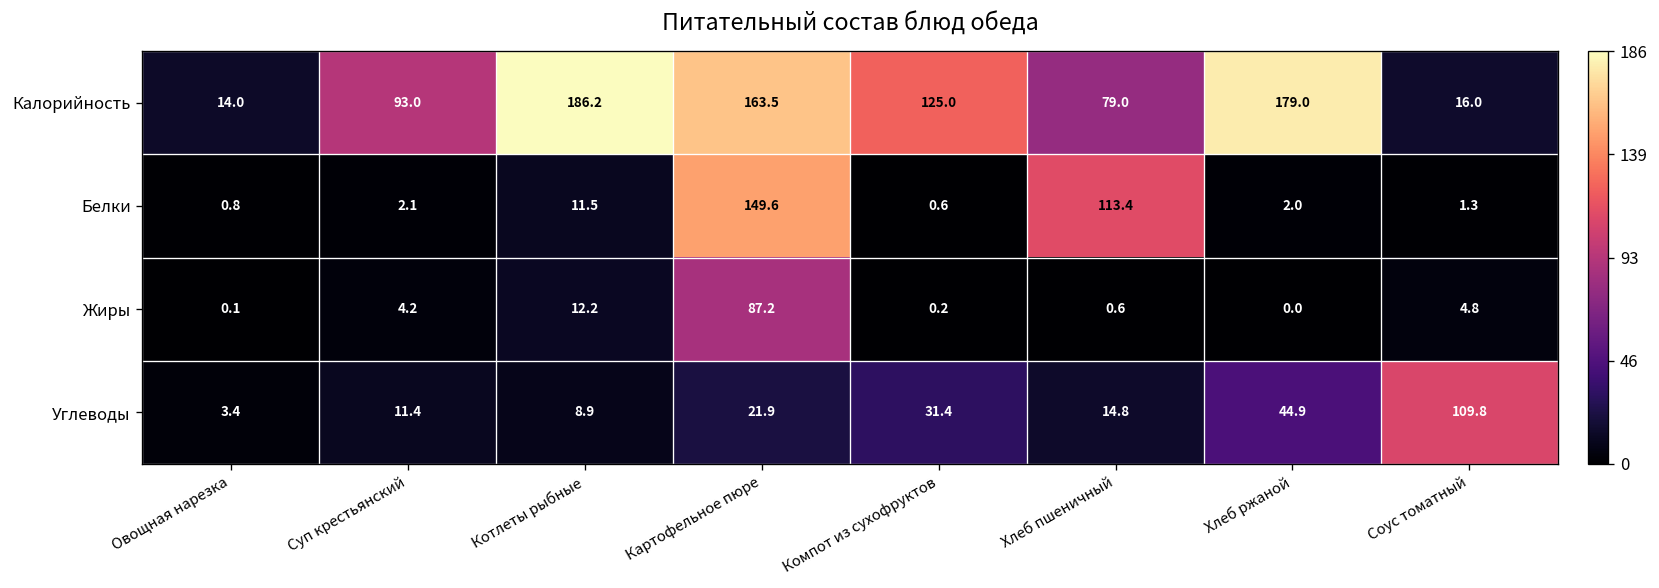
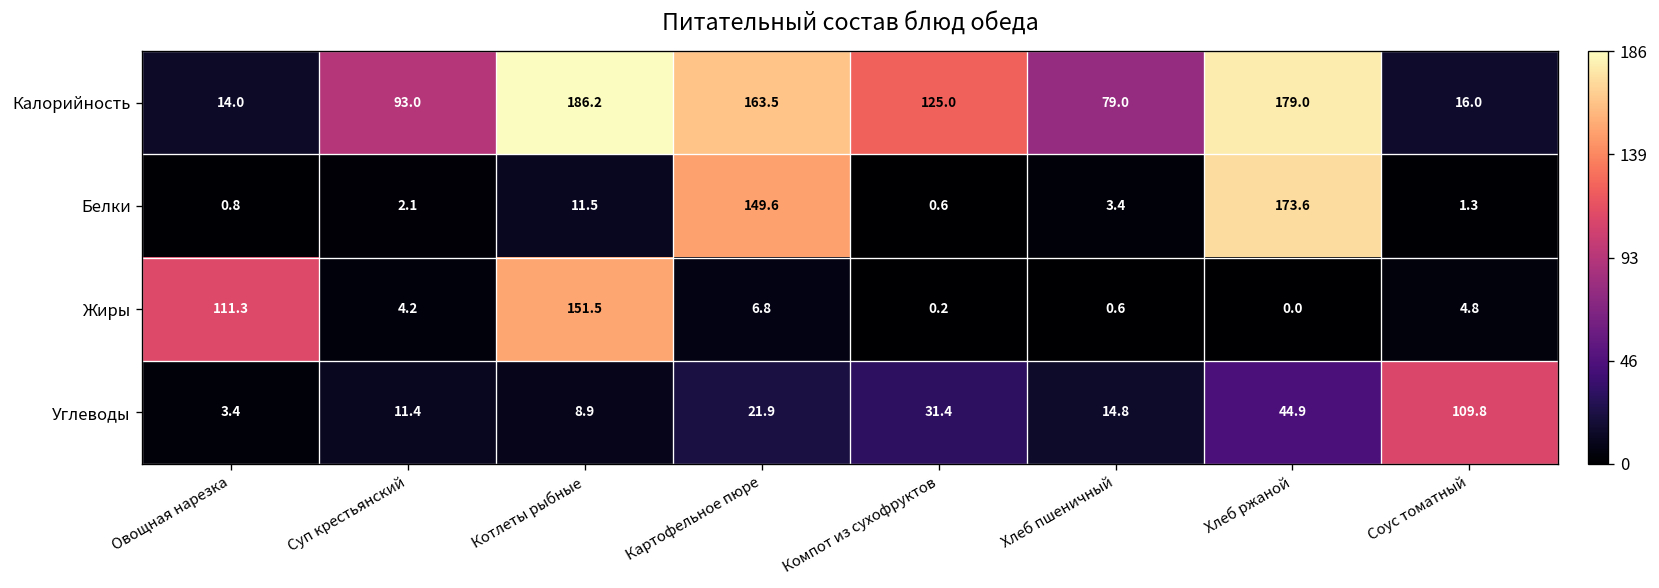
  {
    "Калорийность": {
      "Овощная нарезка": 14.0,
      "Суп крестьянский": 93.0,
      "Котлеты рыбные": 186.2,
      "Картофельное пюре": 163.5,
      "Компот из сухофруктов": 125.0,
      "Хлеб пшеничный": 79.0,
      "Хлеб ржаной": 179.0,
      "Соус томатный": 16.0
    },
    "Белки": {
      "Овощная нарезка": 0.8,
      "Суп крестьянский": 2.1,
      "Котлеты рыбные": 11.5,
      "Картофельное пюре": 149.6,
      "Компот из сухофруктов": 0.6,
-     "Хлеб пшеничный": 113.4,
-     "Хлеб ржаной": 2.0,
+     "Хлеб пшеничный": 3.4,
+     "Хлеб ржаной": 173.6,
      "Соус томатный": 1.3
    },
    "Жиры": {
-     "Овощная нарезка": 0.1,
+     "Овощная нарезка": 111.3,
      "Суп крестьянский": 4.2,
-     "Котлеты рыбные": 12.2,
-     "Картофельное пюре": 87.2,
+     "Котлеты рыбные": 151.5,
+     "Картофельное пюре": 6.8,
      "Компот из сухофруктов": 0.2,
      "Хлеб пшеничный": 0.6,
      "Хлеб ржаной": 0.0,
      "Соус томатный": 4.8
    },
    "Углеводы": {
      "Овощная нарезка": 3.4,
      "Суп крестьянский": 11.4,
      "Котлеты рыбные": 8.9,
      "Картофельное пюре": 21.9,
      "Компот из сухофруктов": 31.4,
      "Хлеб пшеничный": 14.8,
      "Хлеб ржаной": 44.9,
      "Соус томатный": 109.8
    }
  }
